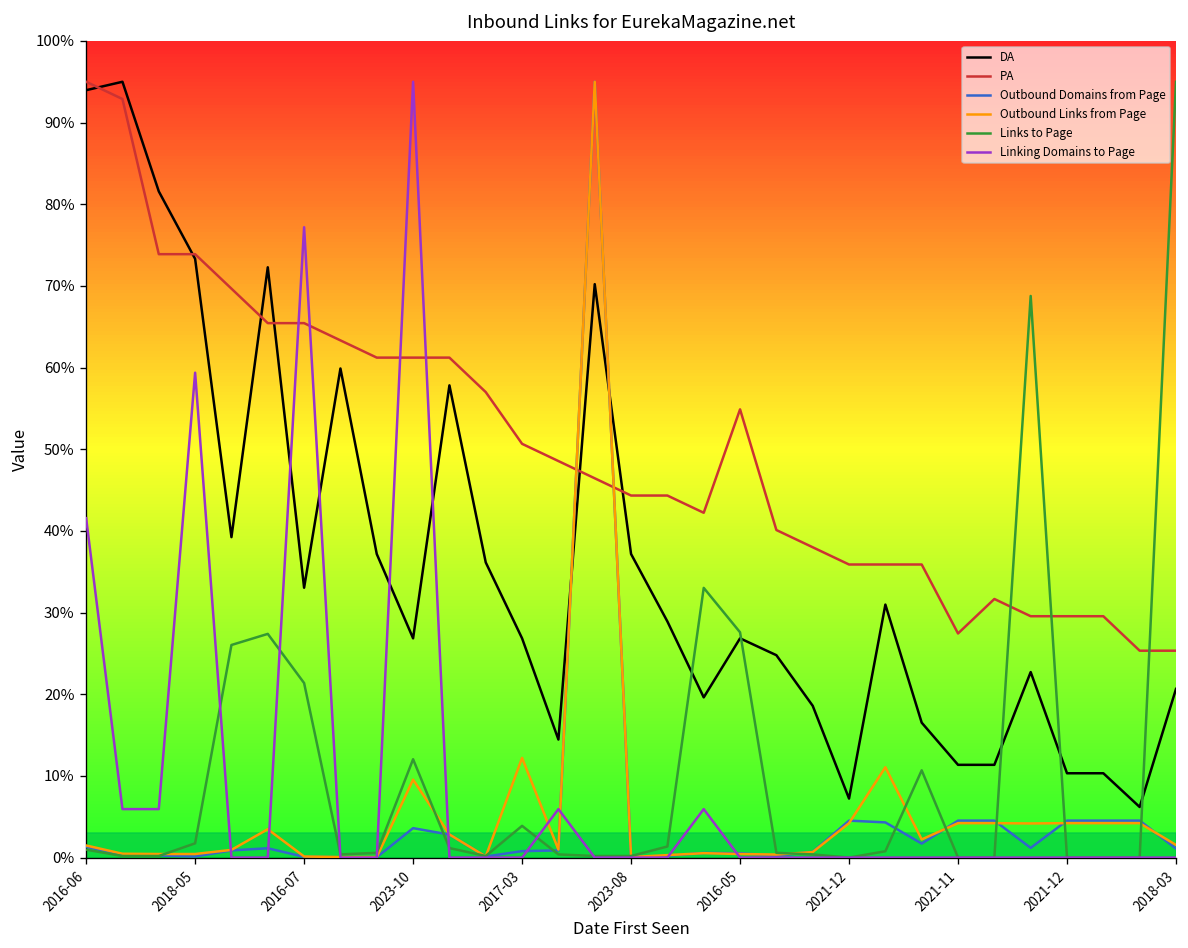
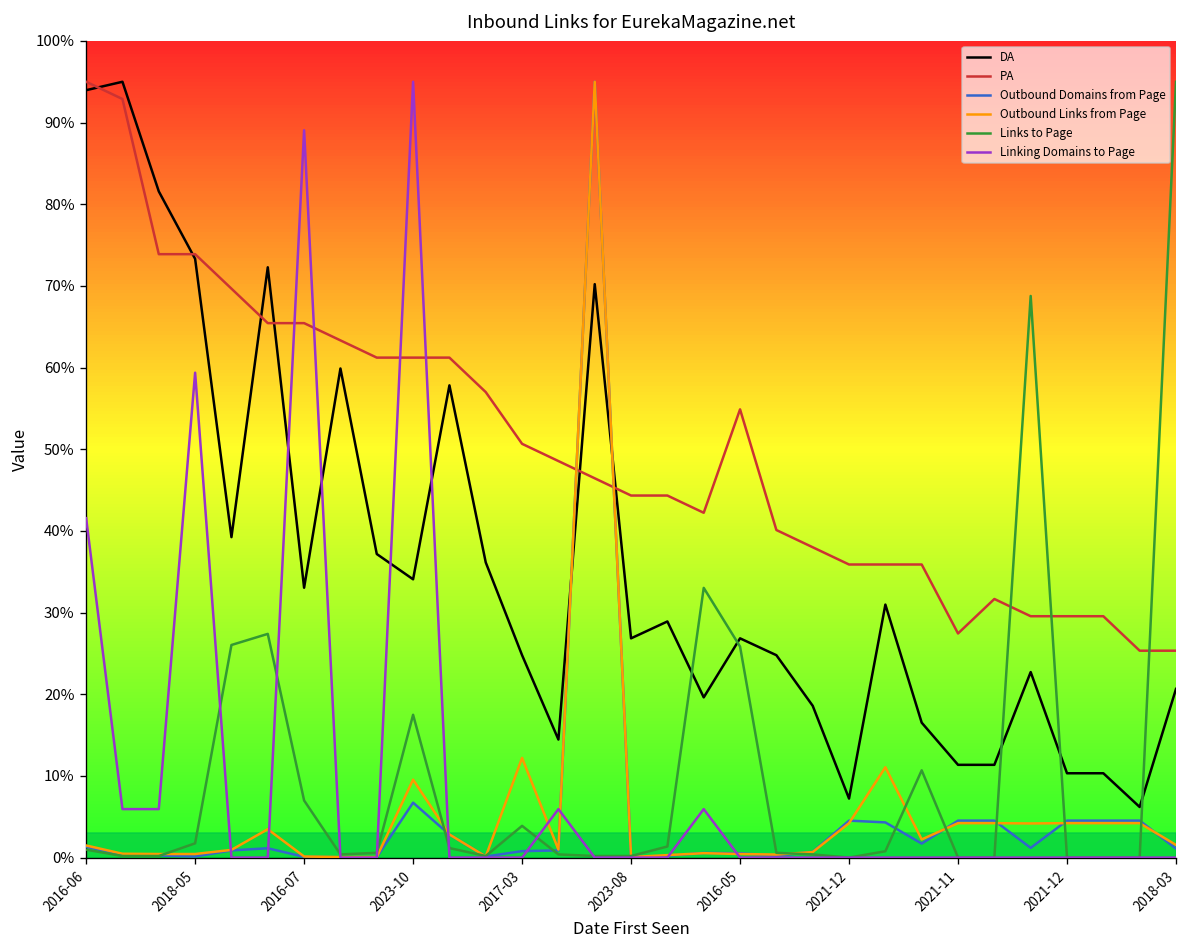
  {
    "DA": {
      "2016-06": "94%",
      "2018-05": "73%",
      "2016-07": "33%",
-     "2023-10": "27%",
-     "2017-03": "27%",
-     "2023-08": "37%",
+     "2023-10": "34%",
+     "2017-03": "25%",
+     "2023-08": "27%",
      "2016-05": "27%",
      "2021-11": "11%",
      "2018-03": "21%"
    },
    "PA": {
      "2016-06": "95%",
      "2018-05": "74%",
      "2016-07": "65%",
      "2023-10": "61%",
      "2017-03": "51%",
      "2023-08": "44%",
      "2016-05": "55%",
      "2021-11": "27%",
      "2018-03": "25%"
    },
    "Outbound Domains from Page": {
-     "2023-10": "4%"
+     "2023-10": "7%"
    },
    "Outbound Links from Page": {
      "2023-10": "10%",
      "2017-03": "12%"
    },
    "Links to Page": {
-     "2016-07": "21%",
-     "2023-10": "12%",
+     "2016-07": "7%",
+     "2023-10": "17%",
      "2017-03": "4%",
-     "2016-05": "28%",
+     "2016-05": "26%",
      "2018-03": "95%"
    },
    "Linking Domains to Page": {
      "2016-06": "42%",
      "2018-05": "59%",
-     "2016-07": "77%",
+     "2016-07": "89%",
      "2023-10": "95%"
    }
  }
